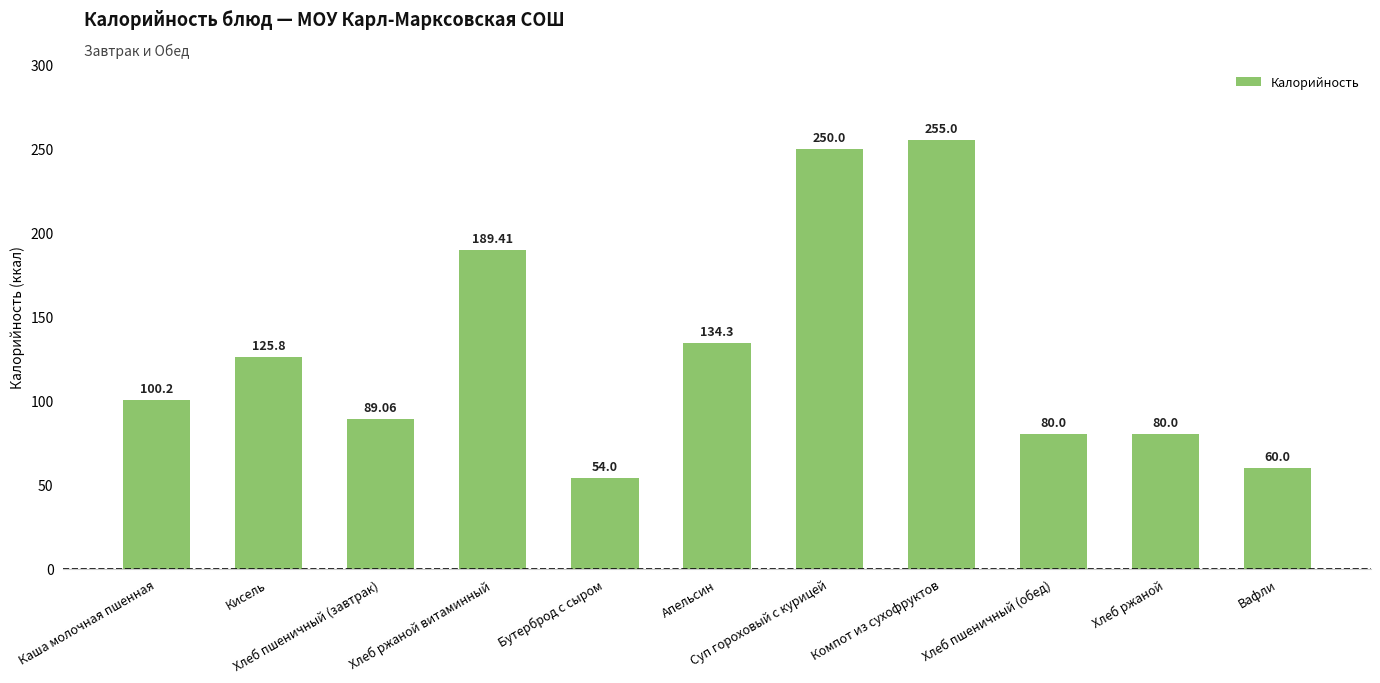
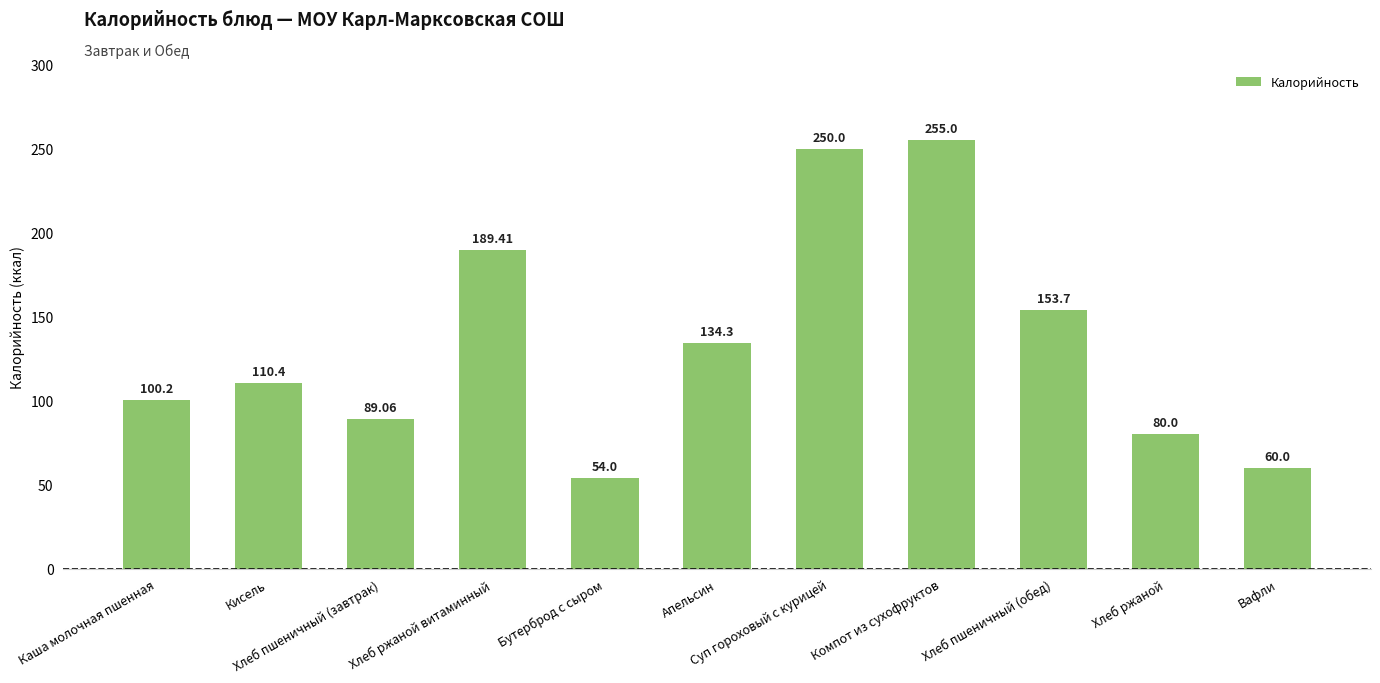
  {
    "Каша молочная пшенная": 100.2,
-   "Кисель": 125.8,
+   "Кисель": 110.4,
    "Хлеб пшеничный (завтрак)": 89.06,
    "Хлеб ржаной витаминный": 189.41,
    "Бутерброд с сыром": 54.0,
    "Апельсин": 134.3,
    "Суп гороховый с курицей": 250.0,
    "Компот из сухофруктов": 255.0,
-   "Хлеб пшеничный (обед)": 80.0,
+   "Хлеб пшеничный (обед)": 153.7,
    "Хлеб ржаной": 80.0,
    "Вафли": 60.0
  }
